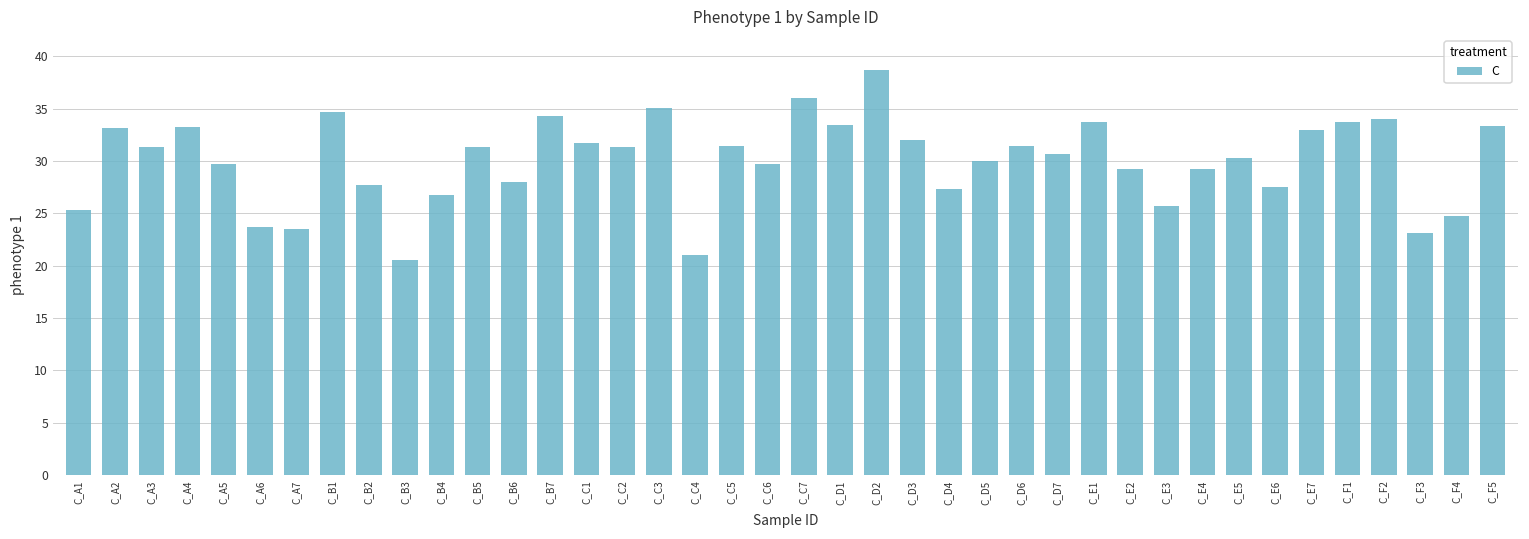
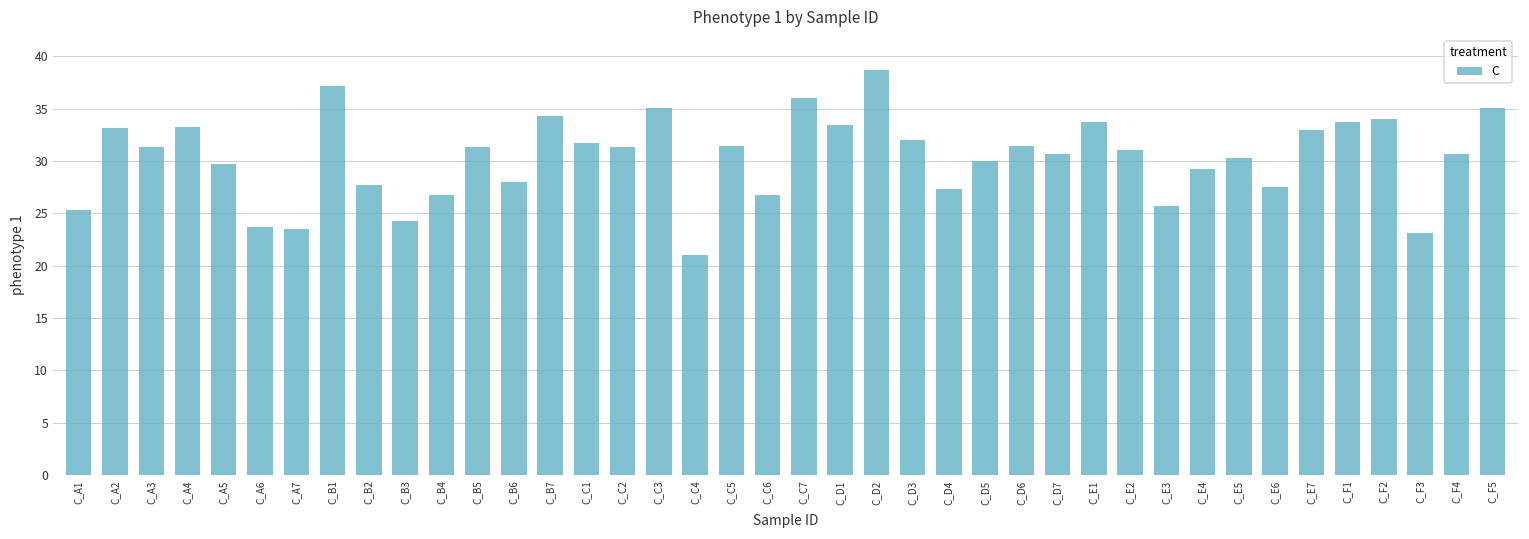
  {
    "C_A1": 25,
    "C_A2": 33,
    "C_A3": 31,
    "C_A4": 33,
    "C_A5": 30,
    "C_A6": 24,
    "C_A7": 24,
-   "C_B1": 35,
+   "C_B1": 37,
    "C_B2": 28,
-   "C_B3": 21,
+   "C_B3": 24,
    "C_B4": 27,
    "C_B5": 31,
    "C_B6": 28,
    "C_B7": 34,
    "C_C1": 32,
    "C_C2": 31,
    "C_C3": 35,
    "C_C4": 21,
    "C_C5": 31,
-   "C_C6": 30,
+   "C_C6": 27,
    "C_C7": 36,
    "C_D1": 33,
    "C_D2": 39,
    "C_D3": 32,
    "C_D4": 27,
    "C_D5": 30,
    "C_D6": 31,
    "C_D7": 31,
    "C_E1": 34,
-   "C_E2": 29,
+   "C_E2": 31,
    "C_E3": 26,
    "C_E4": 29,
    "C_E5": 30,
    "C_E6": 28,
    "C_E7": 33,
    "C_F1": 34,
    "C_F2": 34,
    "C_F3": 23,
-   "C_F4": 25,
-   "C_F5": 33
+   "C_F4": 31,
+   "C_F5": 35
  }
